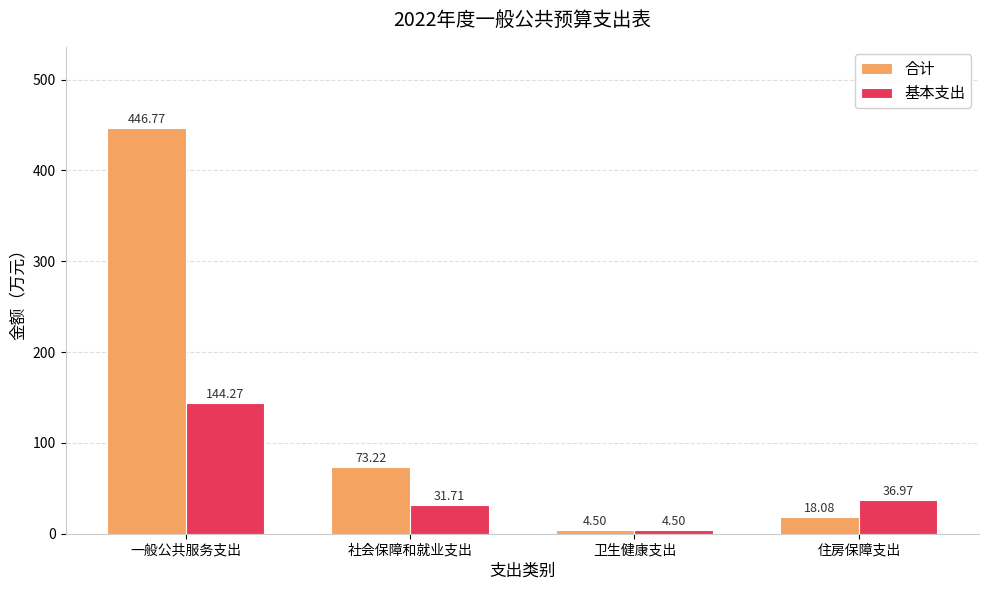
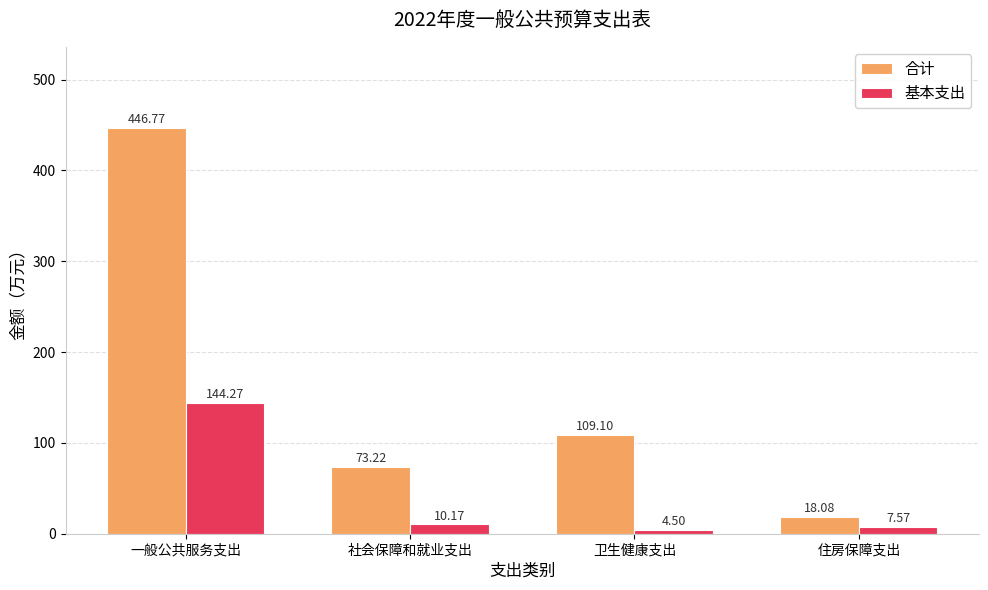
  {
    "合计": {
      "一般公共服务支出": 446.77,
      "社会保障和就业支出": 73.22,
-     "卫生健康支出": 4.50,
+     "卫生健康支出": 109.10,
      "住房保障支出": 18.08
    },
    "基本支出": {
      "一般公共服务支出": 144.27,
-     "社会保障和就业支出": 31.71,
+     "社会保障和就业支出": 10.17,
      "卫生健康支出": 4.50,
-     "住房保障支出": 36.97
+     "住房保障支出": 7.57
    }
  }
